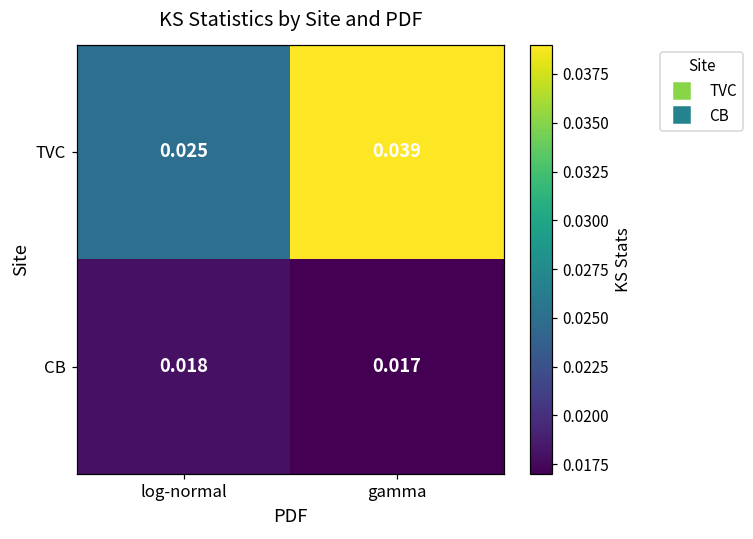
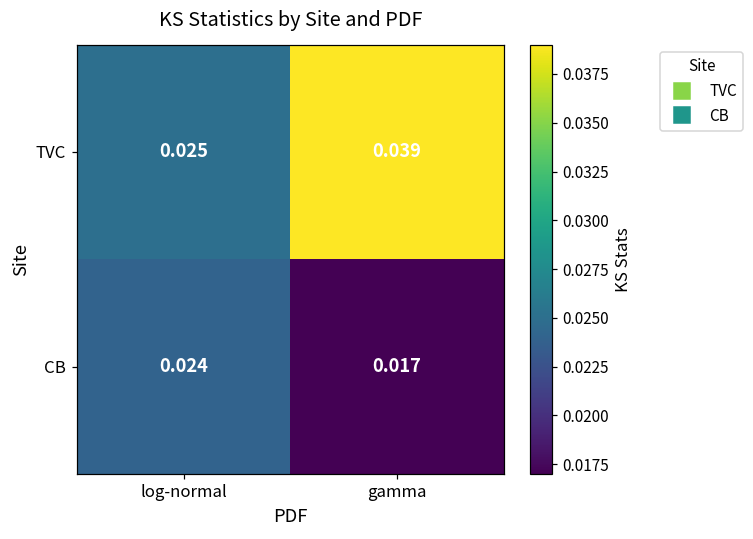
  {
    "TVC": {
      "log-normal": 0.025,
      "gamma": 0.039
    },
    "CB": {
-     "log-normal": 0.018,
+     "log-normal": 0.024,
      "gamma": 0.017
    }
  }
